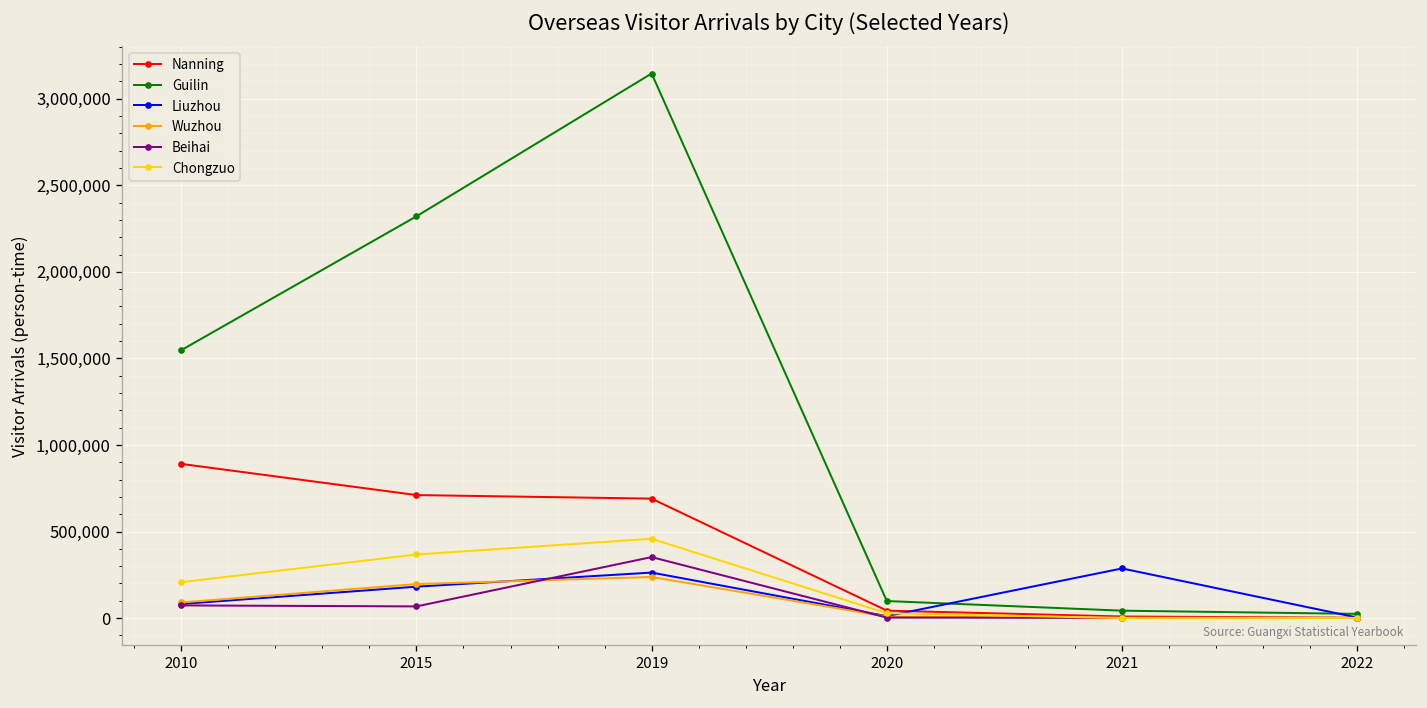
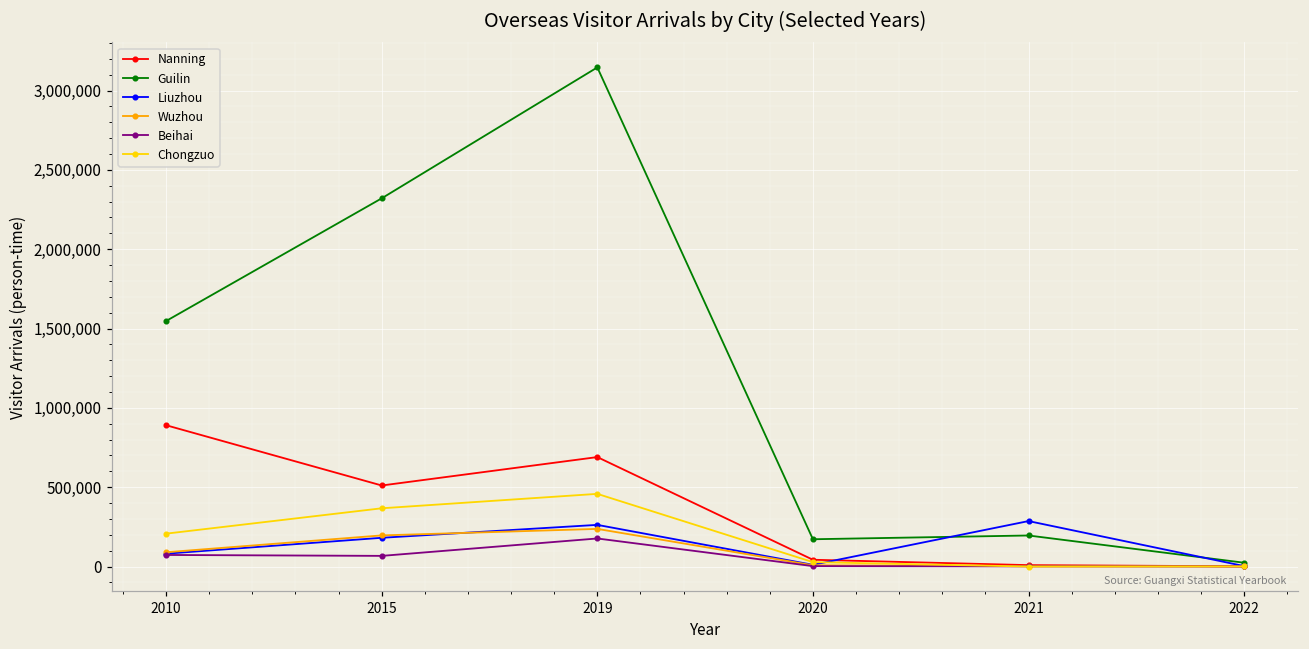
  {
    "Nanning": {
      "2010": "890,000",
-     "2015": "710,000",
+     "2015": "510,000",
      "2019": "690,000"
    },
    "Guilin": {
      "2010": "1,550,000",
      "2015": "2,320,000",
      "2019": "3,150,000",
-     "2020": "100,000",
-     "2021": "40,000",
+     "2020": "170,000",
+     "2021": "200,000",
      "2022": "20,000"
    },
    "Liuzhou": {
      "2019": "260,000",
      "2021": "290,000"
    },
    "Beihai": {
      "2015": "70,000",
-     "2019": "350,000"
+     "2019": "180,000"
    }
  }
